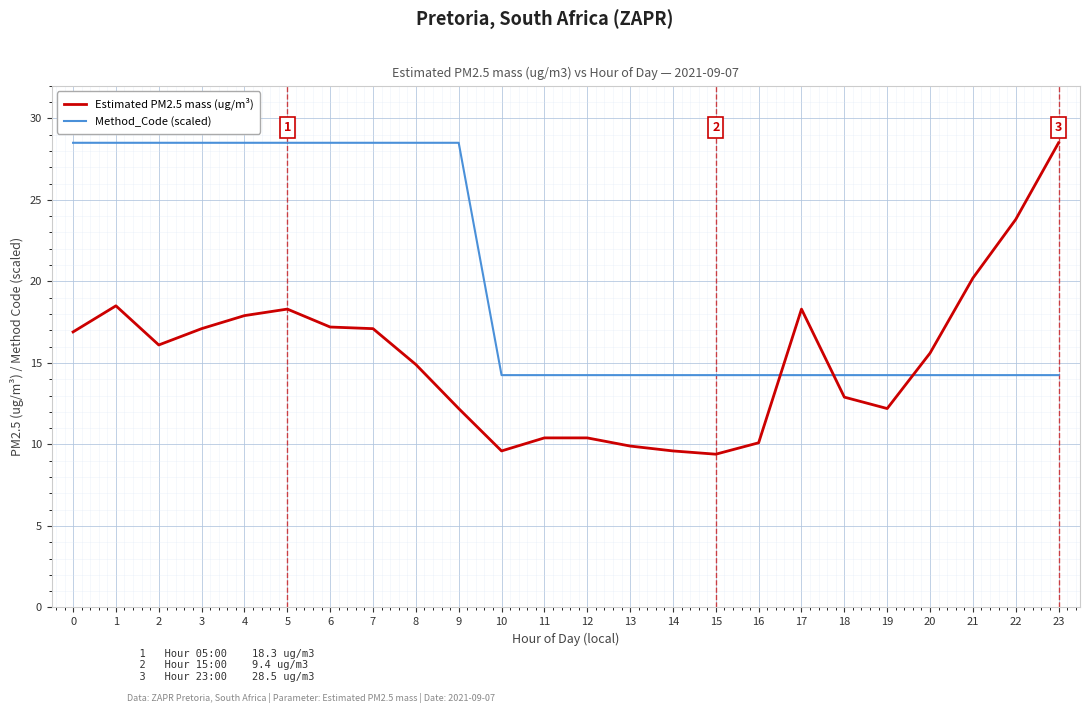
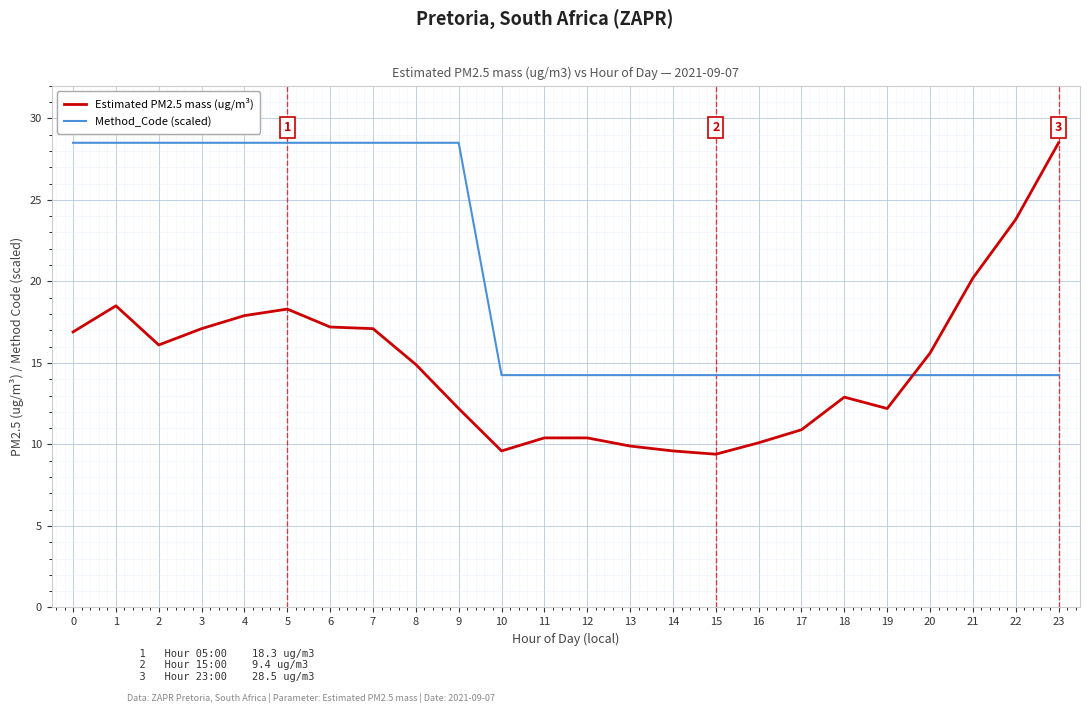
  {
    "Estimated PM2.5 mass (ug/m³)": {
      "0": 16.9,
      "1": 18.5,
      "2": 16.1,
      "3": 17.1,
      "4": 17.9,
      "5": 18.3,
      "6": 17.2,
      "7": 17.1,
      "8": 14.9,
      "9": 12.2,
      "10": 9.6,
      "11": 10.4,
      "12": 10.4,
      "13": 9.9,
      "14": 9.6,
      "15": 9.4,
      "16": 10.1,
-     "17": 18.3,
+     "17": 10.9,
      "18": 12.9,
      "19": 12.2,
      "20": 15.6,
      "21": 20.2,
      "22": 23.8
    },
    "Method_Code (scaled)": {
      "0": 28.5,
      "1": 28.5,
      "2": 28.5,
      "3": 28.5,
      "4": 28.5,
      "6": 28.5,
      "7": 28.5,
      "8": 28.5,
      "9": 28.5,
      "10": 14.3,
      "11": 14.3,
      "12": 14.3,
      "13": 14.3,
      "14": 14.3,
      "15": 14.3,
      "16": 14.3,
      "17": 14.3,
      "18": 14.3,
      "19": 14.3,
      "20": 14.3,
      "21": 14.3,
      "22": 14.3,
      "23": 14.3
    }
  }
